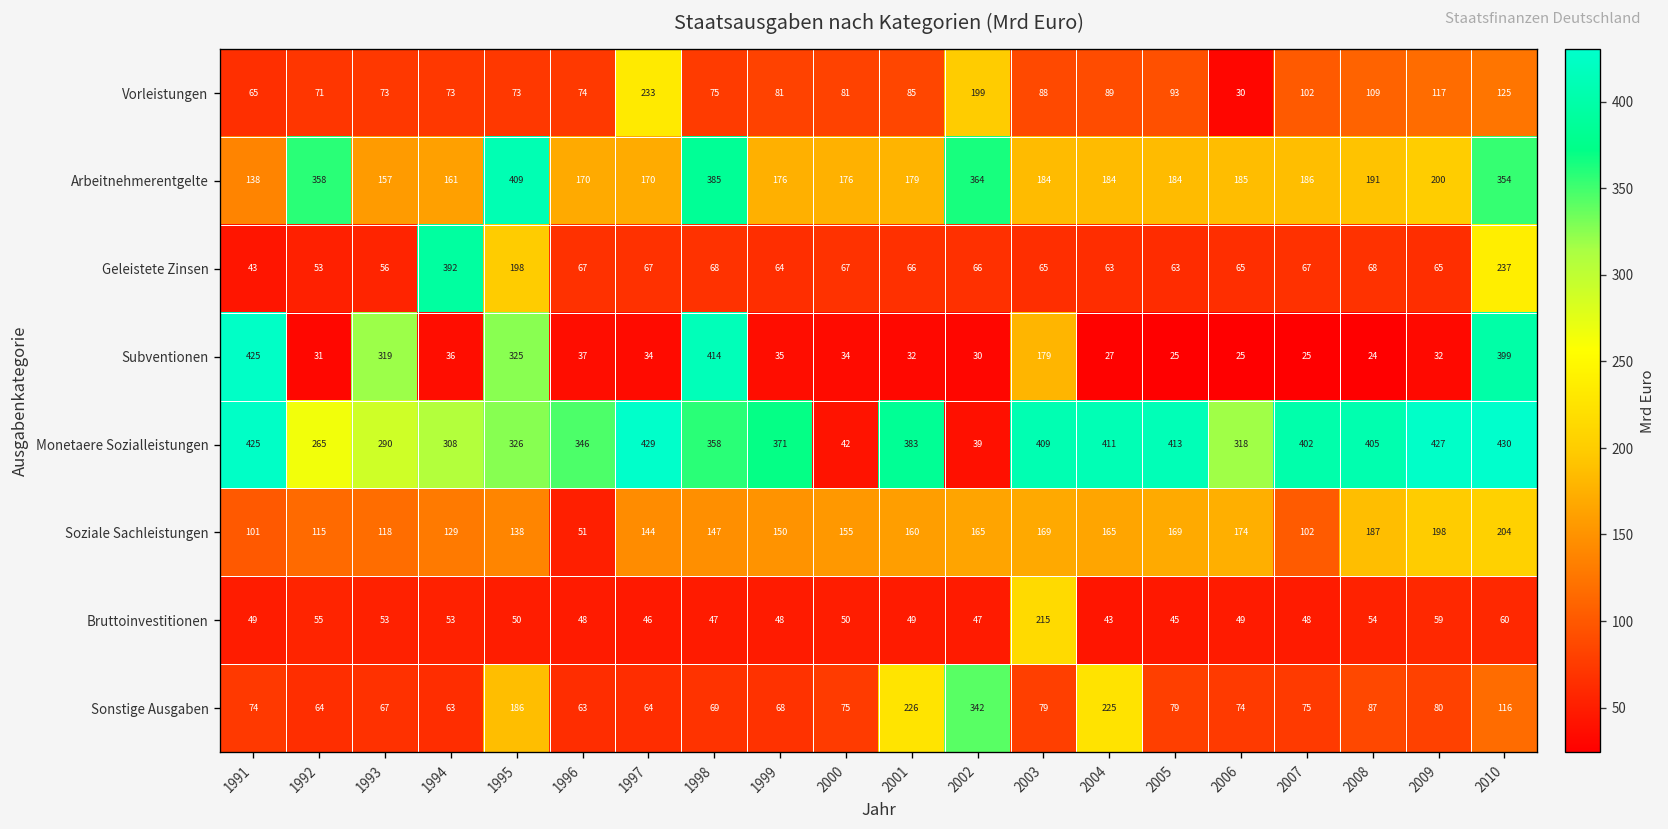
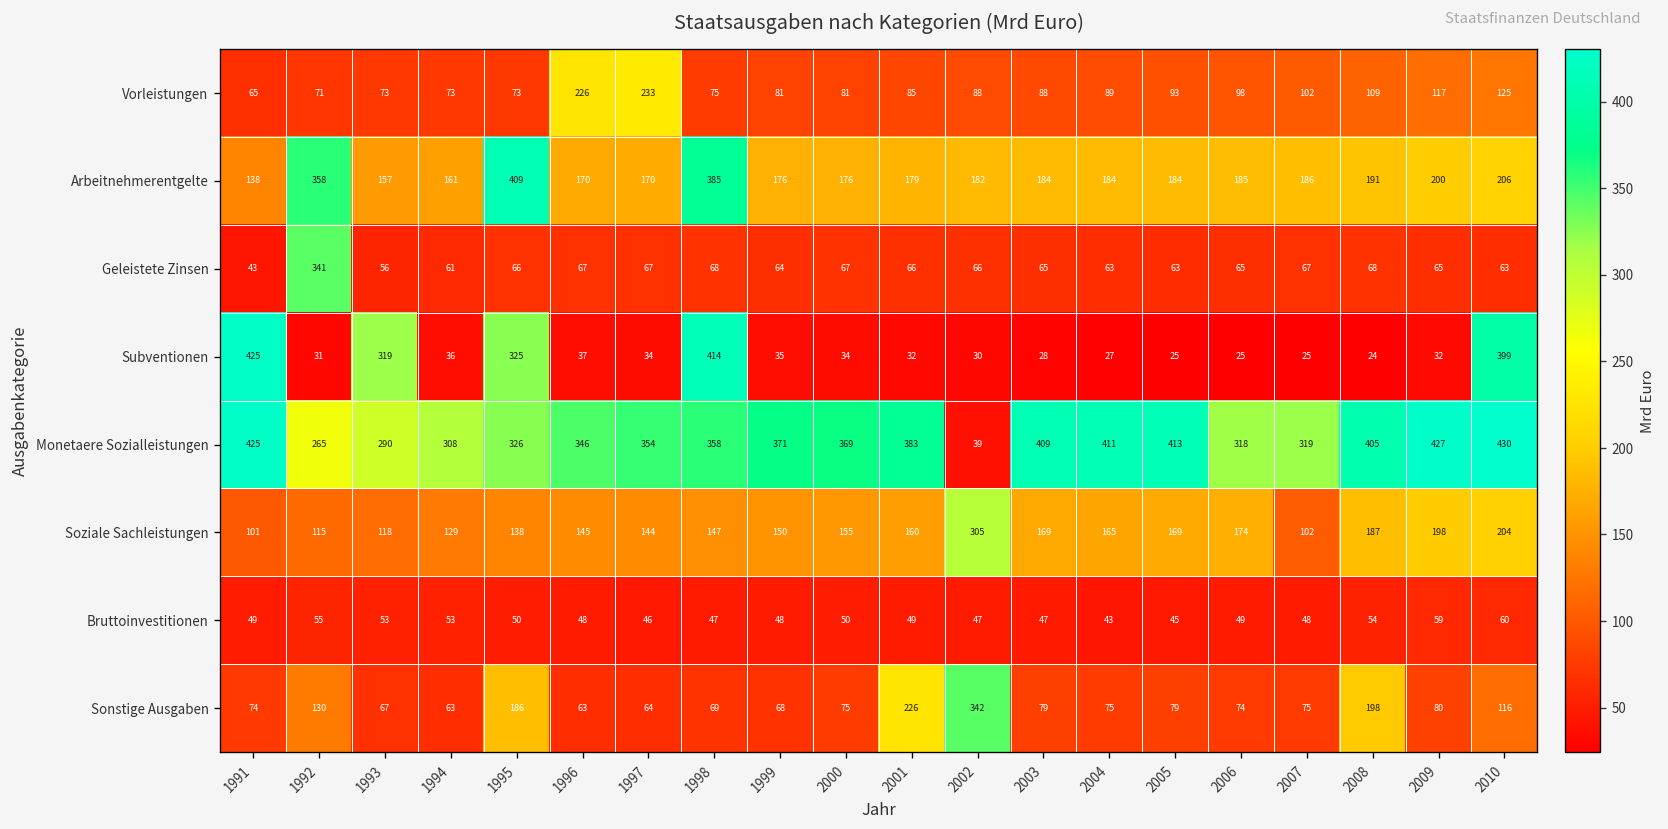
  {
    "Vorleistungen": {
      "1991": 65,
      "1992": 71,
      "1993": 73,
      "1994": 73,
      "1995": 73,
-     "1996": 74,
+     "1996": 226,
      "1997": 233,
      "1998": 75,
      "1999": 81,
      "2000": 81,
      "2001": 85,
-     "2002": 199,
+     "2002": 88,
      "2003": 88,
      "2004": 89,
      "2005": 93,
-     "2006": 30,
+     "2006": 98,
      "2007": 102,
      "2008": 109,
      "2009": 117,
      "2010": 125
    },
    "Arbeitnehmerentgelte": {
      "1991": 138,
      "1992": 358,
      "1993": 157,
      "1994": 161,
      "1995": 409,
      "1996": 170,
      "1997": 170,
      "1998": 385,
      "1999": 176,
      "2000": 176,
      "2001": 179,
-     "2002": 364,
+     "2002": 182,
      "2003": 184,
      "2004": 184,
      "2005": 184,
      "2006": 185,
      "2007": 186,
      "2008": 191,
      "2009": 200,
-     "2010": 354
+     "2010": 206
    },
    "Geleistete Zinsen": {
      "1991": 43,
-     "1992": 53,
+     "1992": 341,
      "1993": 56,
-     "1994": 392,
-     "1995": 198,
+     "1994": 61,
+     "1995": 66,
      "1996": 67,
      "1997": 67,
      "1998": 68,
      "1999": 64,
      "2000": 67,
      "2001": 66,
      "2002": 66,
      "2003": 65,
      "2004": 63,
      "2005": 63,
      "2006": 65,
      "2007": 67,
      "2008": 68,
      "2009": 65,
-     "2010": 237
+     "2010": 63
    },
    "Subventionen": {
      "1991": 425,
      "1992": 31,
      "1993": 319,
      "1994": 36,
      "1995": 325,
      "1996": 37,
      "1997": 34,
      "1998": 414,
      "1999": 35,
      "2000": 34,
      "2001": 32,
      "2002": 30,
-     "2003": 179,
+     "2003": 28,
      "2004": 27,
      "2005": 25,
      "2006": 25,
      "2007": 25,
      "2008": 24,
      "2009": 32,
      "2010": 399
    },
    "Monetaere Sozialleistungen": {
      "1991": 425,
      "1992": 265,
      "1993": 290,
      "1994": 308,
      "1995": 326,
      "1996": 346,
-     "1997": 429,
+     "1997": 354,
      "1998": 358,
      "1999": 371,
-     "2000": 42,
+     "2000": 369,
      "2001": 383,
      "2002": 39,
      "2003": 409,
      "2004": 411,
      "2005": 413,
      "2006": 318,
-     "2007": 402,
+     "2007": 319,
      "2008": 405,
      "2009": 427,
      "2010": 430
    },
    "Soziale Sachleistungen": {
      "1991": 101,
      "1992": 115,
      "1993": 118,
      "1994": 129,
      "1995": 138,
-     "1996": 51,
+     "1996": 145,
      "1997": 144,
      "1998": 147,
      "1999": 150,
      "2000": 155,
      "2001": 160,
-     "2002": 165,
+     "2002": 305,
      "2003": 169,
      "2004": 165,
      "2005": 169,
      "2006": 174,
      "2007": 102,
      "2008": 187,
      "2009": 198,
      "2010": 204
    },
    "Bruttoinvestitionen": {
      "1991": 49,
      "1992": 55,
      "1993": 53,
      "1994": 53,
      "1995": 50,
      "1996": 48,
      "1997": 46,
      "1998": 47,
      "1999": 48,
      "2000": 50,
      "2001": 49,
      "2002": 47,
-     "2003": 215,
+     "2003": 47,
      "2004": 43,
      "2005": 45,
      "2006": 49,
      "2007": 48,
      "2008": 54,
      "2009": 59,
      "2010": 60
    },
    "Sonstige Ausgaben": {
      "1991": 74,
-     "1992": 64,
+     "1992": 130,
      "1993": 67,
      "1994": 63,
      "1995": 186,
      "1996": 63,
      "1997": 64,
      "1998": 69,
      "1999": 68,
      "2000": 75,
      "2001": 226,
      "2002": 342,
      "2003": 79,
-     "2004": 225,
+     "2004": 75,
      "2005": 79,
      "2006": 74,
      "2007": 75,
-     "2008": 87,
+     "2008": 198,
      "2009": 80,
      "2010": 116
    }
  }
